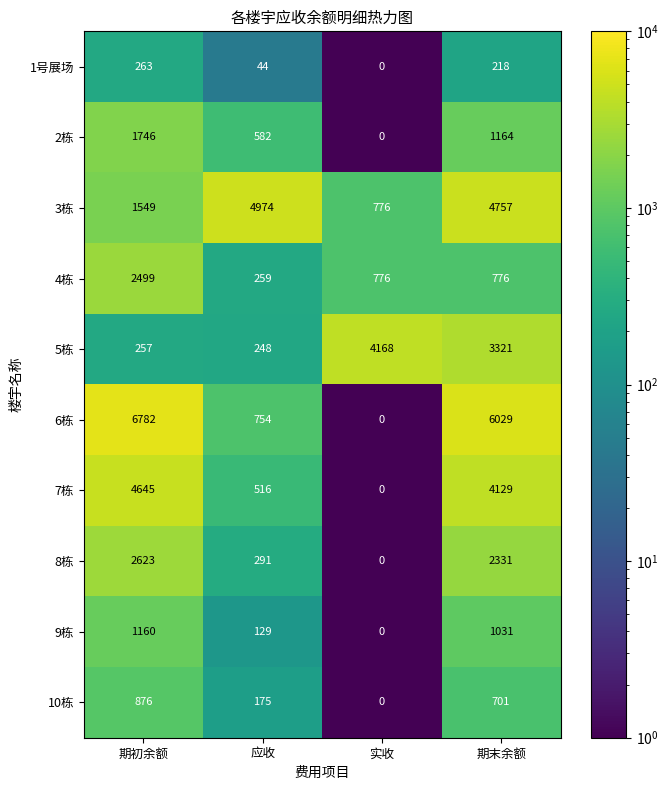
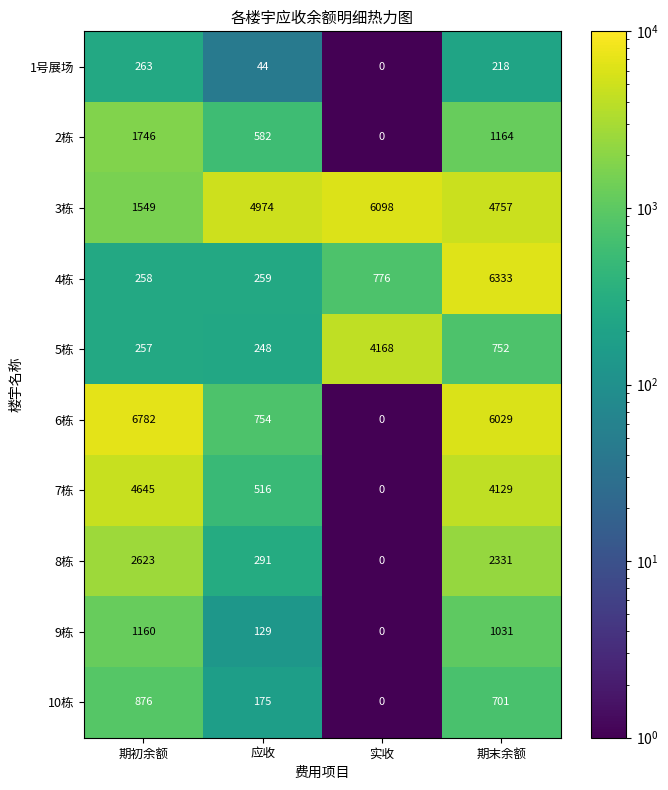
  {
    "1号展场": {
      "期初余额": 263,
      "应收": 44,
      "实收": 0,
      "期末余额": 218
    },
    "2栋": {
      "期初余额": 1746,
      "应收": 582,
      "实收": 0,
      "期末余额": 1164
    },
    "3栋": {
      "期初余额": 1549,
      "应收": 4974,
-     "实收": 776,
+     "实收": 6098,
      "期末余额": 4757
    },
    "4栋": {
-     "期初余额": 2499,
+     "期初余额": 258,
      "应收": 259,
      "实收": 776,
-     "期末余额": 776
+     "期末余额": 6333
    },
    "5栋": {
      "期初余额": 257,
      "应收": 248,
      "实收": 4168,
-     "期末余额": 3321
+     "期末余额": 752
    },
    "6栋": {
      "期初余额": 6782,
      "应收": 754,
      "实收": 0,
      "期末余额": 6029
    },
    "7栋": {
      "期初余额": 4645,
      "应收": 516,
      "实收": 0,
      "期末余额": 4129
    },
    "8栋": {
      "期初余额": 2623,
      "应收": 291,
      "实收": 0,
      "期末余额": 2331
    },
    "9栋": {
      "期初余额": 1160,
      "应收": 129,
      "实收": 0,
      "期末余额": 1031
    },
    "10栋": {
      "期初余额": 876,
      "应收": 175,
      "实收": 0,
      "期末余额": 701
    }
  }
